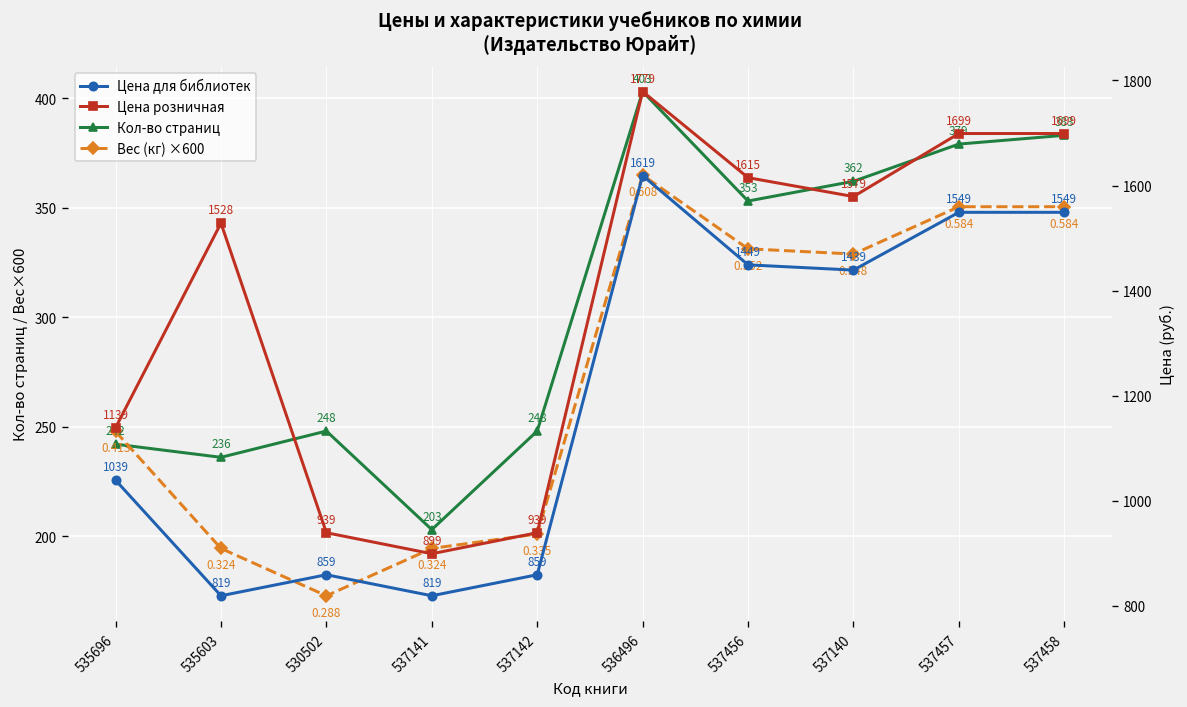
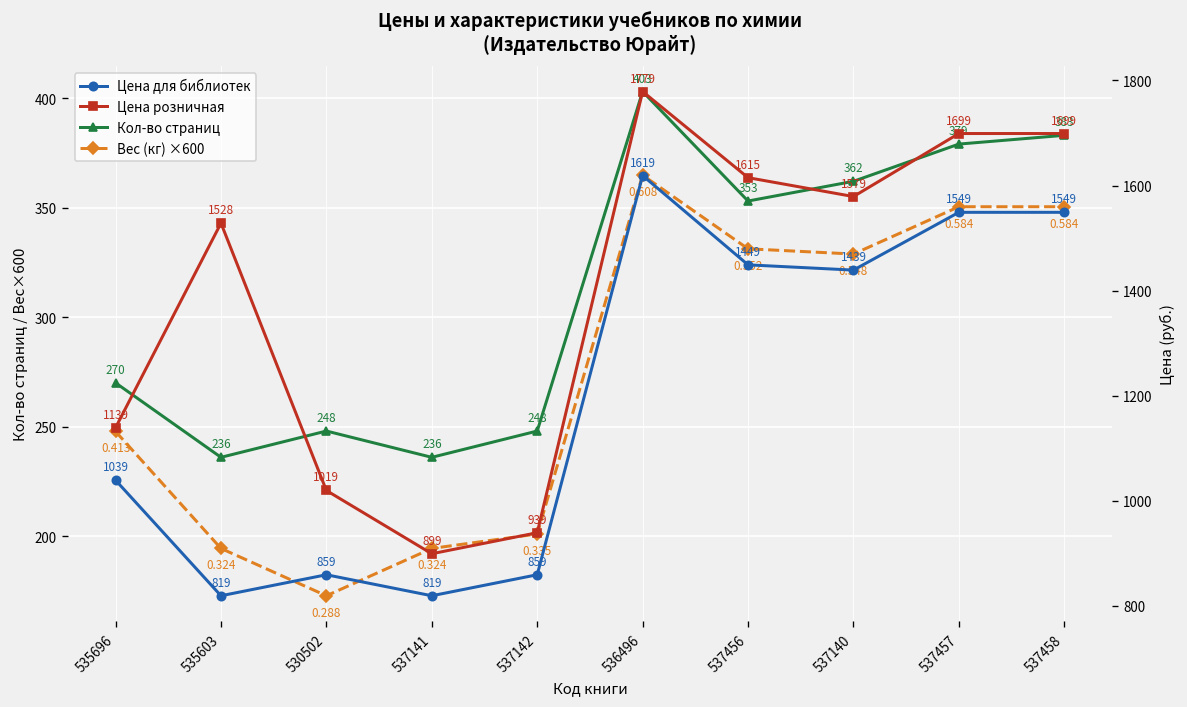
  {
    "Кол-во страниц": {
-     "535696": 242,
+     "535696": 270,
      "535603": 236,
      "530502": 248,
-     "537141": 203,
+     "537141": 236,
      "537142": 248,
      "537456": 353,
      "537140": 362
    },
    "Цена для библиотек": {
      "535696": 1039,
      "535603": 819,
      "530502": 859,
      "537141": 819,
      "537142": 859,
      "536496": 1619
    },
    "Цена розничная": {
      "535696": 1139,
      "535603": 1528,
-     "530502": 939,
+     "530502": 1019,
      "537142": 939,
      "537456": 1615,
      "537457": 1699
    }
  }
